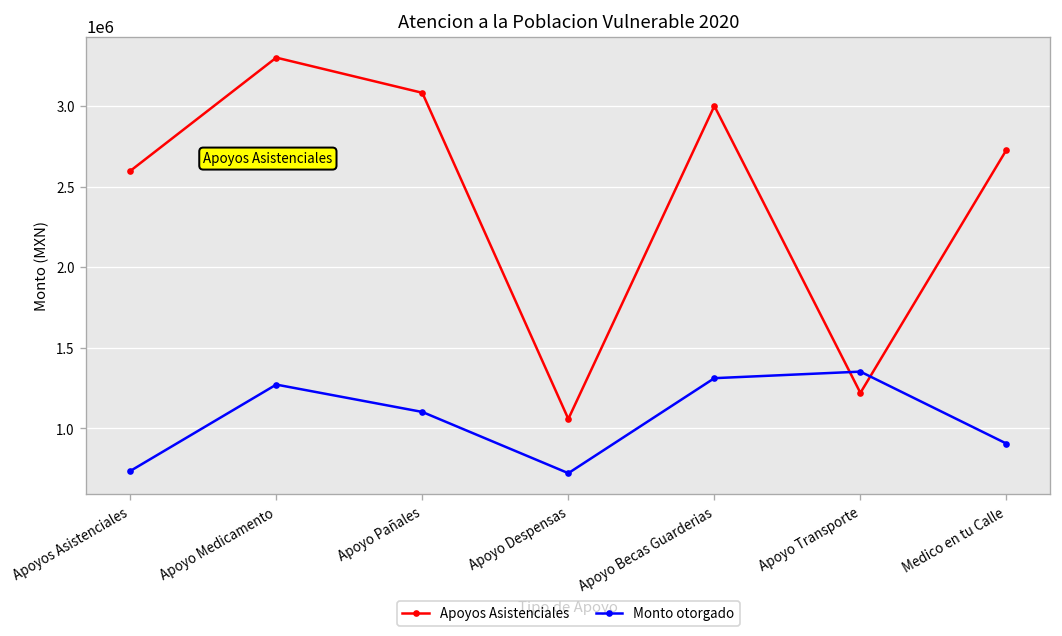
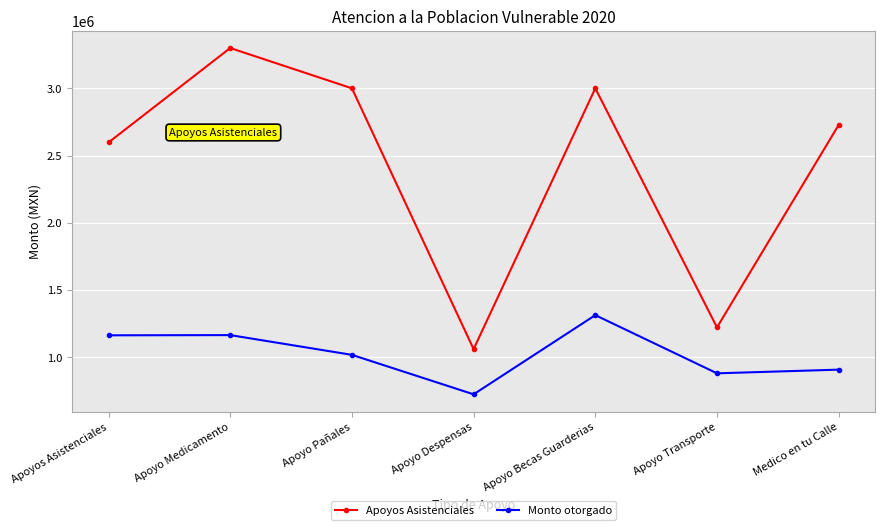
  {
    "Apoyos Asistenciales": {
      "Apoyos Asistenciales": 2600000,
      "Apoyo Medicamento": 3300000,
-     "Apoyo Pañales": 3080000,
+     "Apoyo Pañales": 3000000,
      "Apoyo Despensas": 1060000,
      "Apoyo Becas Guarderias": 3000000,
      "Apoyo Transporte": 1220000,
      "Medico en tu Calle": 2730000
    },
    "Monto otorgado": {
-     "Apoyos Asistenciales": 740000,
-     "Apoyo Medicamento": 1270000,
-     "Apoyo Pañales": 1100000,
+     "Apoyos Asistenciales": 1160000,
+     "Apoyo Medicamento": 1160000,
+     "Apoyo Pañales": 1020000,
      "Apoyo Despensas": 720000,
      "Apoyo Becas Guarderias": 1310000,
-     "Apoyo Transporte": 1350000,
+     "Apoyo Transporte": 880000,
      "Medico en tu Calle": 910000
    }
  }
